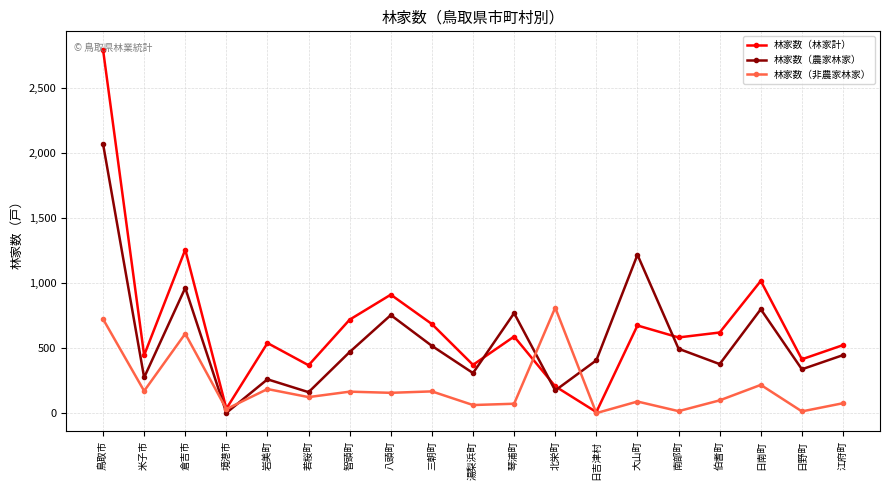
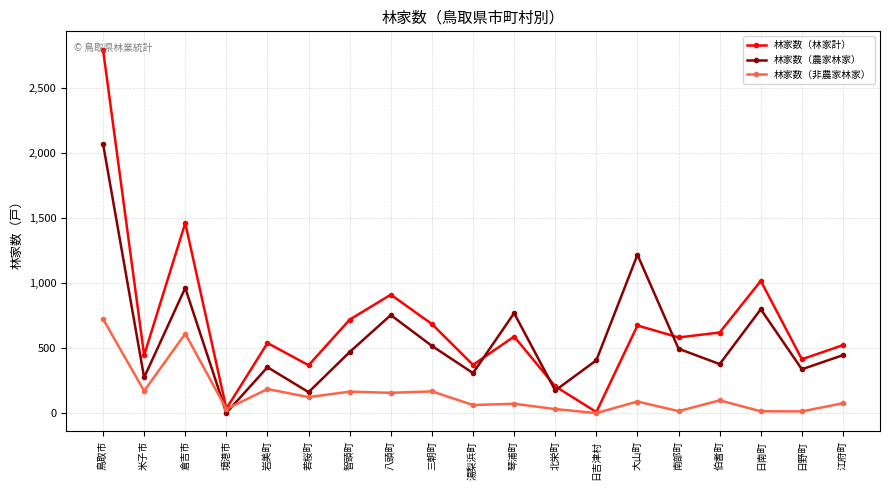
  {
    "林家数（林家計）": {
      "鳥取市": "2,800",
      "米子市": "450",
-     "倉吉市": "1,260",
+     "倉吉市": "1,460",
      "岩美町": "540",
      "若桜町": "370",
      "智頭町": "720",
      "八頭町": "910",
      "三朝町": "690",
      "湯梨浜町": "370",
      "琴浦町": "590",
      "北栄町": "210",
      "大山町": "680",
      "南部町": "580",
      "伯耆町": "620",
      "日南町": "1,020",
      "日野町": "420",
      "江府町": "520"
    },
    "林家数（農家林家）": {
      "鳥取市": "2,070",
      "米子市": "280",
      "倉吉市": "960",
      "境港市": "0",
-     "岩美町": "260",
+     "岩美町": "350",
      "若桜町": "160",
      "智頭町": "470",
      "八頭町": "760",
      "三朝町": "520",
      "湯梨浜町": "310",
      "琴浦町": "770",
      "北栄町": "180",
      "日吉津村": "410",
      "大山町": "1,220",
      "南部町": "500",
      "伯耆町": "380",
      "日南町": "800",
      "日野町": "340",
      "江府町": "450"
    },
    "林家数（非農家林家）": {
      "鳥取市": "730",
      "米子市": "170",
      "倉吉市": "610",
      "岩美町": "190",
      "若桜町": "120",
      "智頭町": "170",
      "八頭町": "160",
      "三朝町": "170",
      "湯梨浜町": "60",
      "琴浦町": "70",
-     "北栄町": "810",
+     "北栄町": "30",
      "大山町": "90",
      "南部町": "20",
      "伯耆町": "100",
-     "日南町": "220",
+     "日南町": "20",
      "日野町": "10",
      "江府町": "80"
    }
  }
